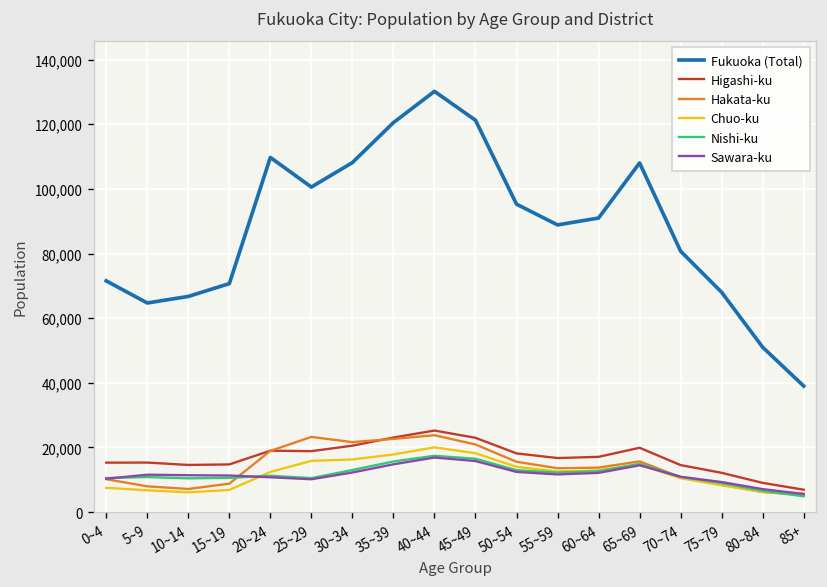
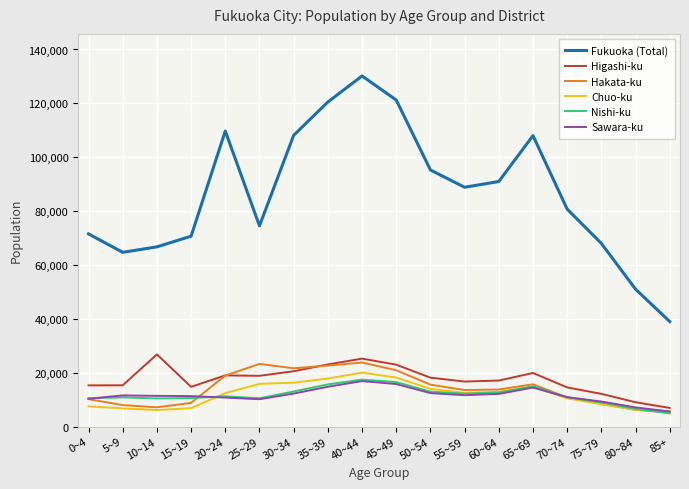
  {
    "Fukuoka (Total)": {
      "0~4": "72,000",
      "5~9": "65,000",
      "10~14": "67,000",
      "15~19": "71,000",
      "20~24": "110,000",
-     "25~29": "101,000",
+     "25~29": "75,000",
      "30~34": "108,000",
      "35~39": "121,000",
      "40~44": "130,000",
      "45~49": "121,000",
      "50~54": "95,000",
      "55~59": "89,000",
      "60~64": "91,000",
      "65~69": "108,000",
      "70~74": "81,000",
      "75~79": "68,000",
      "80~84": "51,000",
      "85+": "39,000"
    },
    "Higashi-ku": {
      "0~4": "15,000",
      "5~9": "15,000",
-     "10~14": "15,000",
+     "10~14": "27,000",
      "15~19": "15,000",
      "25~29": "19,000",
      "30~34": "21,000",
      "40~44": "25,000",
      "45~49": "23,000",
      "50~54": "18,000",
      "55~59": "17,000",
      "60~64": "17,000",
      "65~69": "20,000",
      "70~74": "15,000",
      "75~79": "12,000",
      "80~84": "9,000",
      "85+": "7,000"
    },
    "Hakata-ku": {
      "5~9": "8,000",
      "10~14": "7,000",
      "15~19": "9,000",
      "25~29": "23,000",
      "30~34": "22,000",
      "40~44": "24,000",
      "45~49": "21,000",
      "50~54": "16,000",
      "55~59": "14,000"
    },
    "Chuo-ku": {
      "0~4": "7,000",
      "5~9": "7,000",
      "10~14": "6,000",
      "15~19": "7,000",
      "20~24": "12,000",
      "25~29": "16,000",
      "30~34": "16,000",
      "35~39": "18,000",
      "40~44": "20,000",
      "45~49": "18,000",
      "50~54": "14,000"
    }
  }
